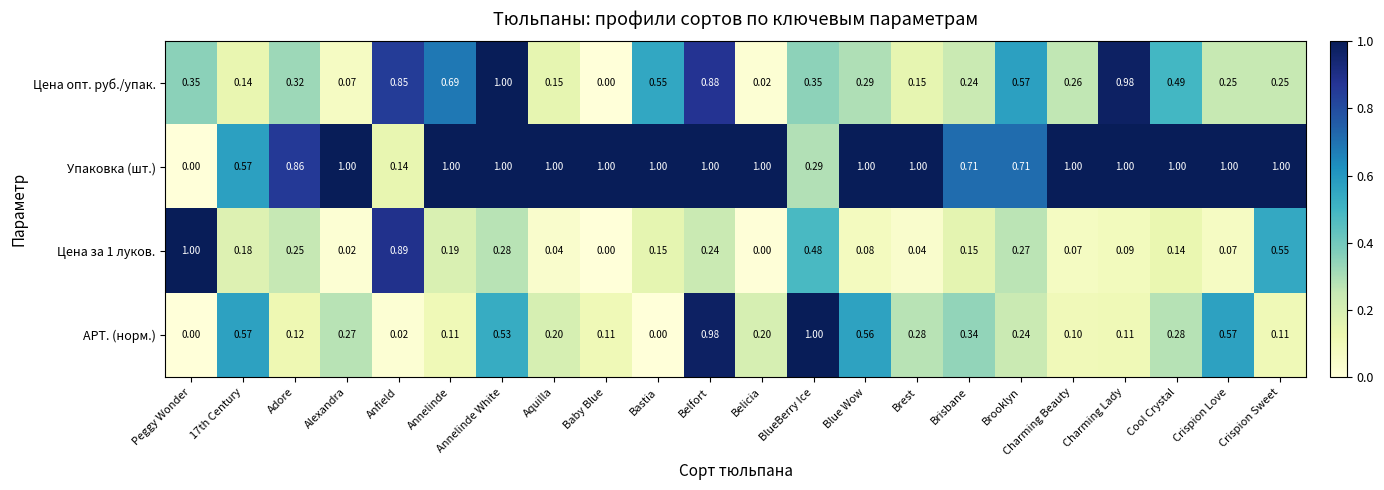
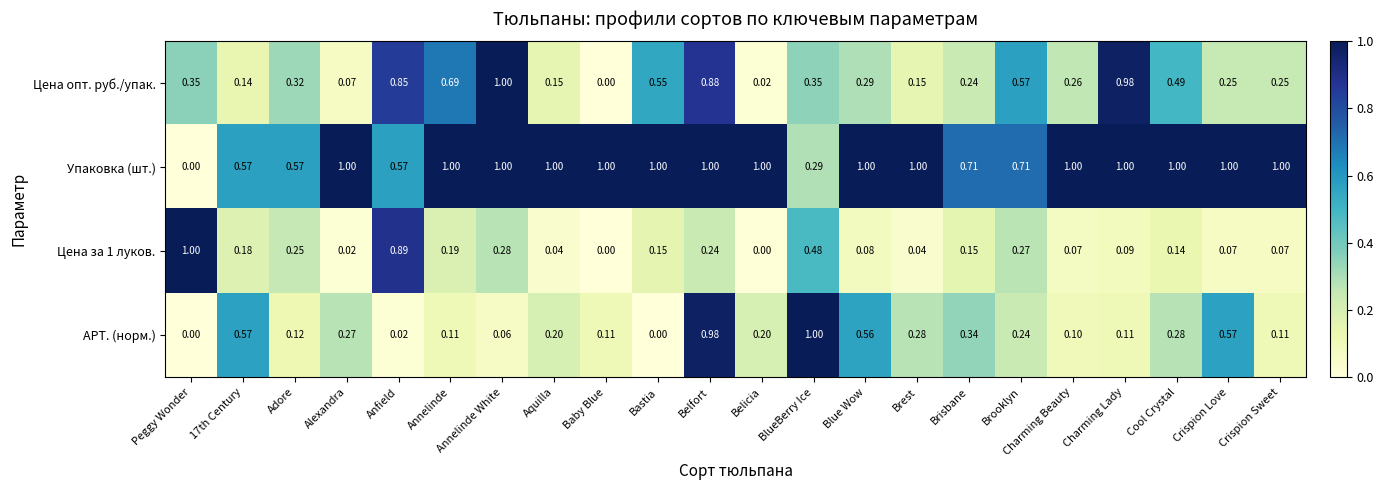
  {
    "Цена опт. руб./упак.": {
      "Peggy Wonder": 0.35,
      "17th Century": 0.14,
      "Adore": 0.32,
      "Alexandra": 0.07,
      "Anfield": 0.85,
      "Annelinde": 0.69,
      "Annelinde White": 1.00,
      "Aquilla": 0.15,
      "Baby Blue": 0.00,
      "Bastia": 0.55,
      "Belfort": 0.88,
      "Belicia": 0.02,
      "BlueBerry Ice": 0.35,
      "Blue Wow": 0.29,
      "Brest": 0.15,
      "Brisbane": 0.24,
      "Brooklyn": 0.57,
      "Charming Beauty": 0.26,
      "Charming Lady": 0.98,
      "Cool Crystal": 0.49,
      "Crispion Love": 0.25,
      "Crispion Sweet": 0.25
    },
    "Упаковка (шт.)": {
      "Peggy Wonder": 0.00,
      "17th Century": 0.57,
-     "Adore": 0.86,
+     "Adore": 0.57,
      "Alexandra": 1.00,
-     "Anfield": 0.14,
+     "Anfield": 0.57,
      "Annelinde": 1.00,
      "Annelinde White": 1.00,
      "Aquilla": 1.00,
      "Baby Blue": 1.00,
      "Bastia": 1.00,
      "Belfort": 1.00,
      "Belicia": 1.00,
      "BlueBerry Ice": 0.29,
      "Blue Wow": 1.00,
      "Brest": 1.00,
      "Brisbane": 0.71,
      "Brooklyn": 0.71,
      "Charming Beauty": 1.00,
      "Charming Lady": 1.00,
      "Cool Crystal": 1.00,
      "Crispion Love": 1.00,
      "Crispion Sweet": 1.00
    },
    "Цена за 1 луков.": {
      "Peggy Wonder": 1.00,
      "17th Century": 0.18,
      "Adore": 0.25,
      "Alexandra": 0.02,
      "Anfield": 0.89,
      "Annelinde": 0.19,
      "Annelinde White": 0.28,
      "Aquilla": 0.04,
      "Baby Blue": 0.00,
      "Bastia": 0.15,
      "Belfort": 0.24,
      "Belicia": 0.00,
      "BlueBerry Ice": 0.48,
      "Blue Wow": 0.08,
      "Brest": 0.04,
      "Brisbane": 0.15,
      "Brooklyn": 0.27,
      "Charming Beauty": 0.07,
      "Charming Lady": 0.09,
      "Cool Crystal": 0.14,
      "Crispion Love": 0.07,
-     "Crispion Sweet": 0.55
+     "Crispion Sweet": 0.07
    },
    "АРТ. (норм.)": {
      "Peggy Wonder": 0.00,
      "17th Century": 0.57,
      "Adore": 0.12,
      "Alexandra": 0.27,
      "Anfield": 0.02,
      "Annelinde": 0.11,
-     "Annelinde White": 0.53,
+     "Annelinde White": 0.06,
      "Aquilla": 0.20,
      "Baby Blue": 0.11,
      "Bastia": 0.00,
      "Belfort": 0.98,
      "Belicia": 0.20,
      "BlueBerry Ice": 1.00,
      "Blue Wow": 0.56,
      "Brest": 0.28,
      "Brisbane": 0.34,
      "Brooklyn": 0.24,
      "Charming Beauty": 0.10,
      "Charming Lady": 0.11,
      "Cool Crystal": 0.28,
      "Crispion Love": 0.57,
      "Crispion Sweet": 0.11
    }
  }
